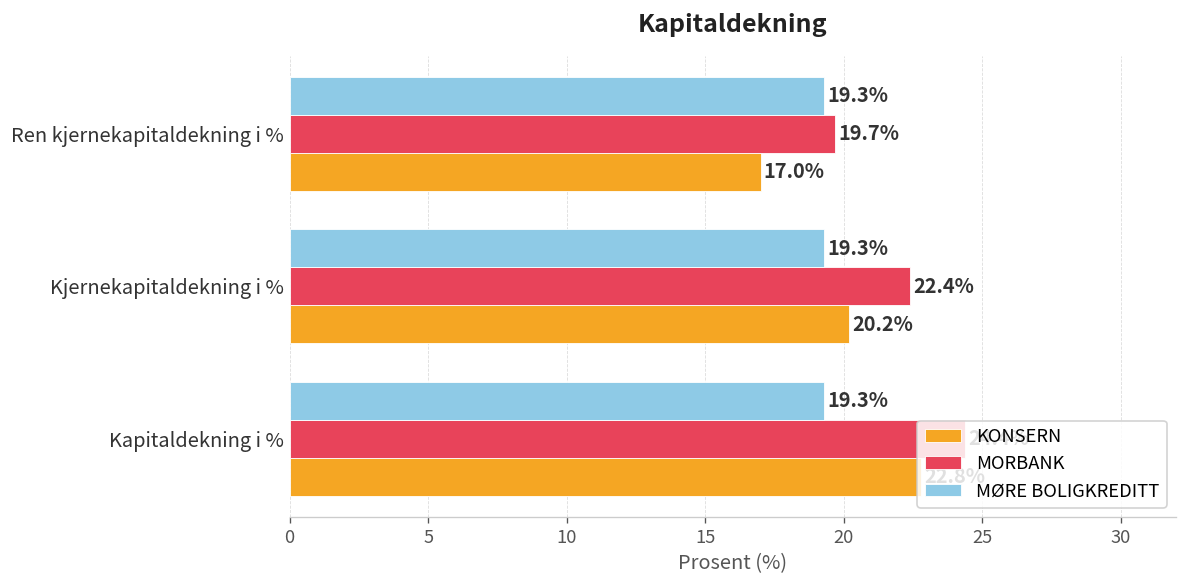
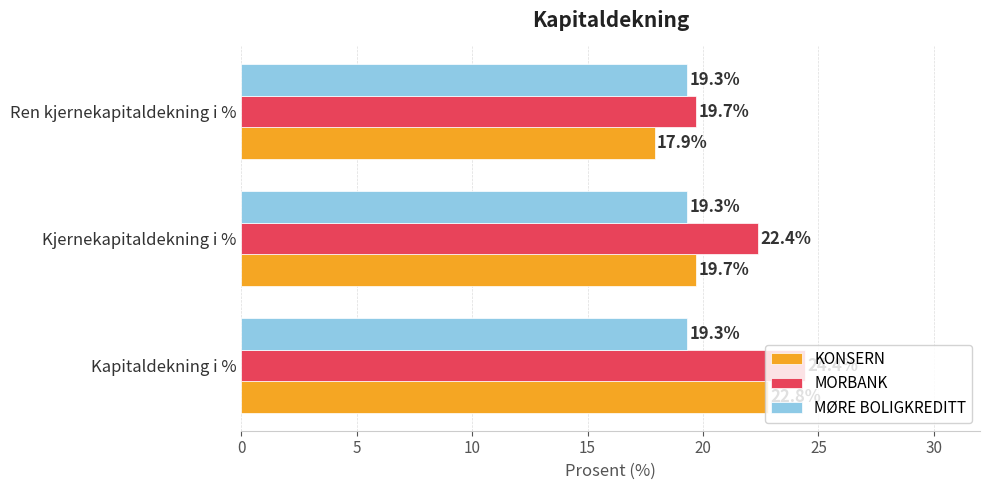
  {
    "KONSERN": {
-     "Ren kjernekapitaldekning i %": "17.0%",
-     "Kjernekapitaldekning i %": "20.2%"
+     "Ren kjernekapitaldekning i %": "17.9%",
+     "Kjernekapitaldekning i %": "19.7%"
    },
    "MORBANK": {
      "Ren kjernekapitaldekning i %": "19.7%",
      "Kjernekapitaldekning i %": "22.4%"
    },
    "MØRE BOLIGKREDITT": {
      "Ren kjernekapitaldekning i %": "19.3%",
      "Kjernekapitaldekning i %": "19.3%",
      "Kapitaldekning i %": "19.3%"
    }
  }
